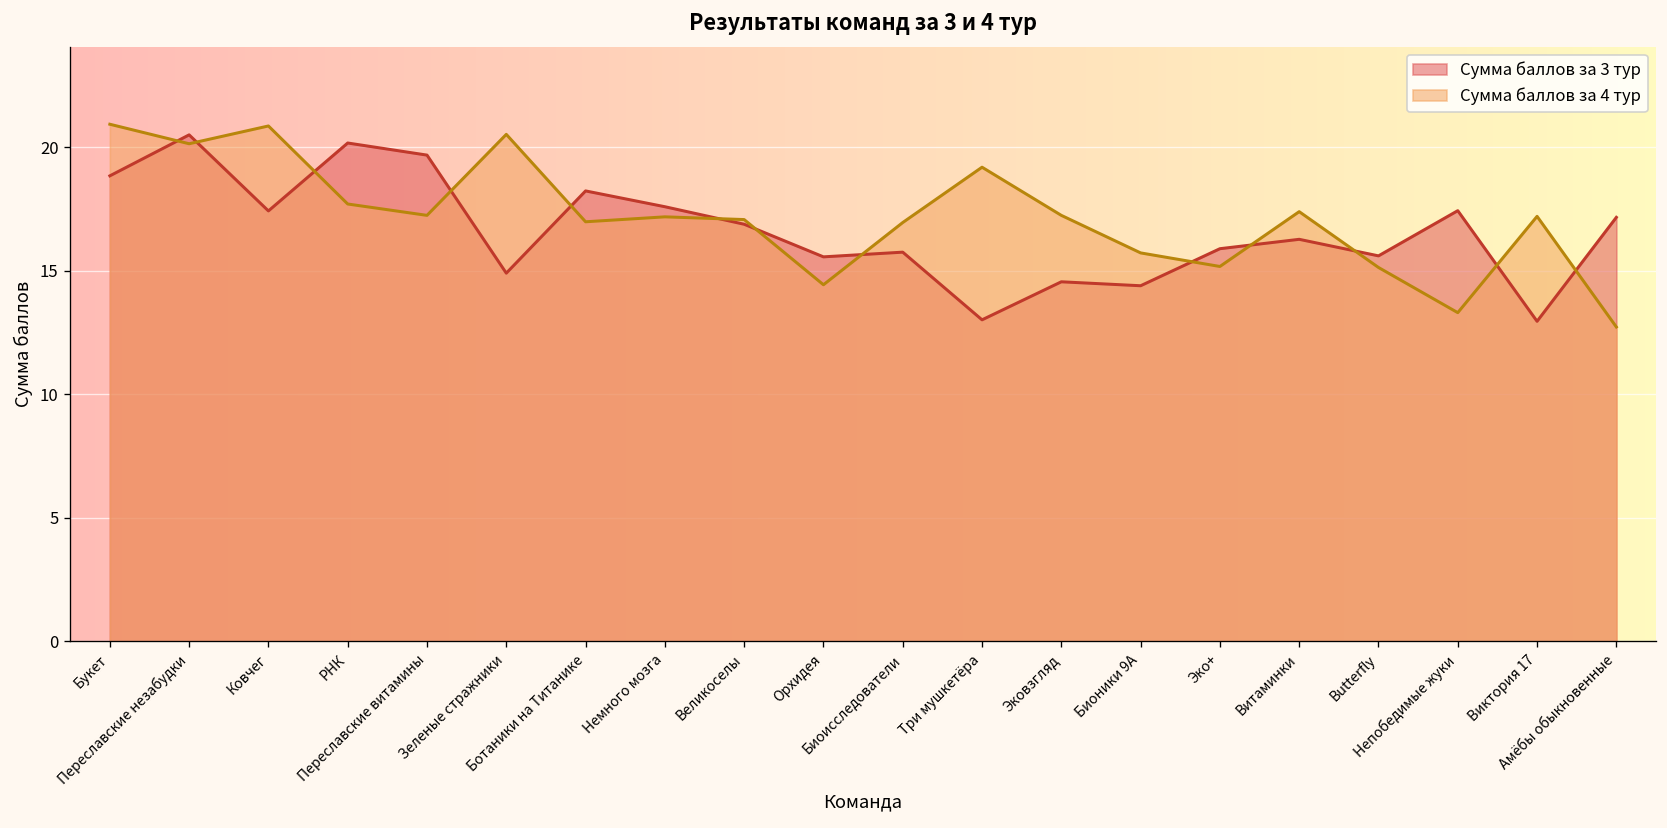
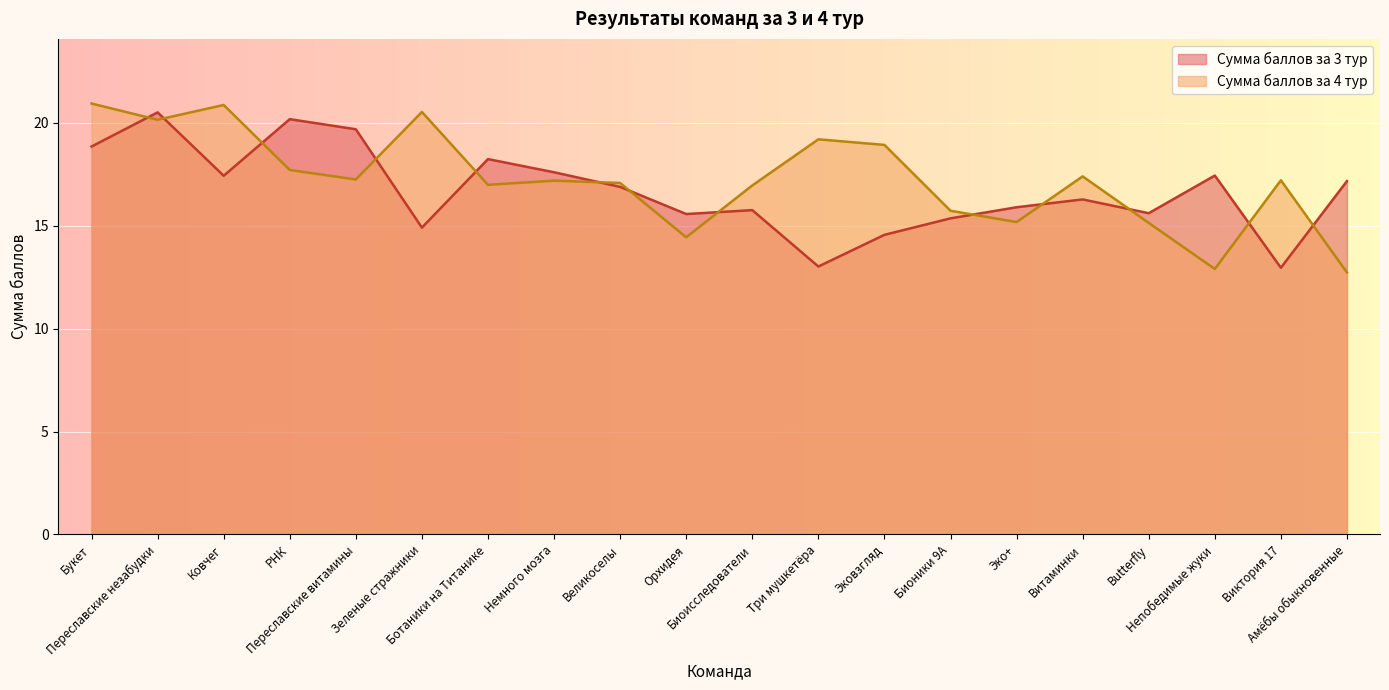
  {
    "Сумма баллов за 3 тур": {
      "Букет": 18.9,
      "Переславские незабудки": 20.5,
      "Ковчег": 17.4,
      "РНК": 20.2,
      "Переславские витамины": 19.7,
      "Зеленые стражники": 14.9,
      "Ботаники на Титанике": 18.2,
      "Немного мозга": 17.6,
      "Великоселы": 16.9,
      "Орхидея": 15.6,
      "Биоисследователи": 15.8,
      "Три мушкетёра": 13.0,
      "Эковзгляд": 14.6,
-     "Бионики 9А": 14.4,
+     "Бионики 9А": 15.4,
      "Эко+": 15.9,
      "Витаминки": 16.3,
      "Butterfly": 15.6,
      "Непобедимые жуки": 17.4,
      "Виктория 17": 13.0,
      "Амёбы обыкновенные": 17.2
    },
    "Сумма баллов за 4 тур": {
      "Букет": 20.9,
      "Переславские незабудки": 20.2,
      "Ковчег": 20.9,
      "РНК": 17.7,
      "Переславские витамины": 17.3,
      "Зеленые стражники": 20.5,
      "Ботаники на Титанике": 17.0,
      "Немного мозга": 17.2,
      "Великоселы": 17.1,
      "Орхидея": 14.4,
      "Биоисследователи": 17.0,
      "Три мушкетёра": 19.2,
-     "Эковзгляд": 17.3,
+     "Эковзгляд": 18.9,
      "Бионики 9А": 15.7,
      "Эко+": 15.2,
      "Витаминки": 17.4,
      "Butterfly": 15.1,
-     "Непобедимые жуки": 13.3,
+     "Непобедимые жуки": 12.9,
      "Виктория 17": 17.2,
      "Амёбы обыкновенные": 12.7
    }
  }
